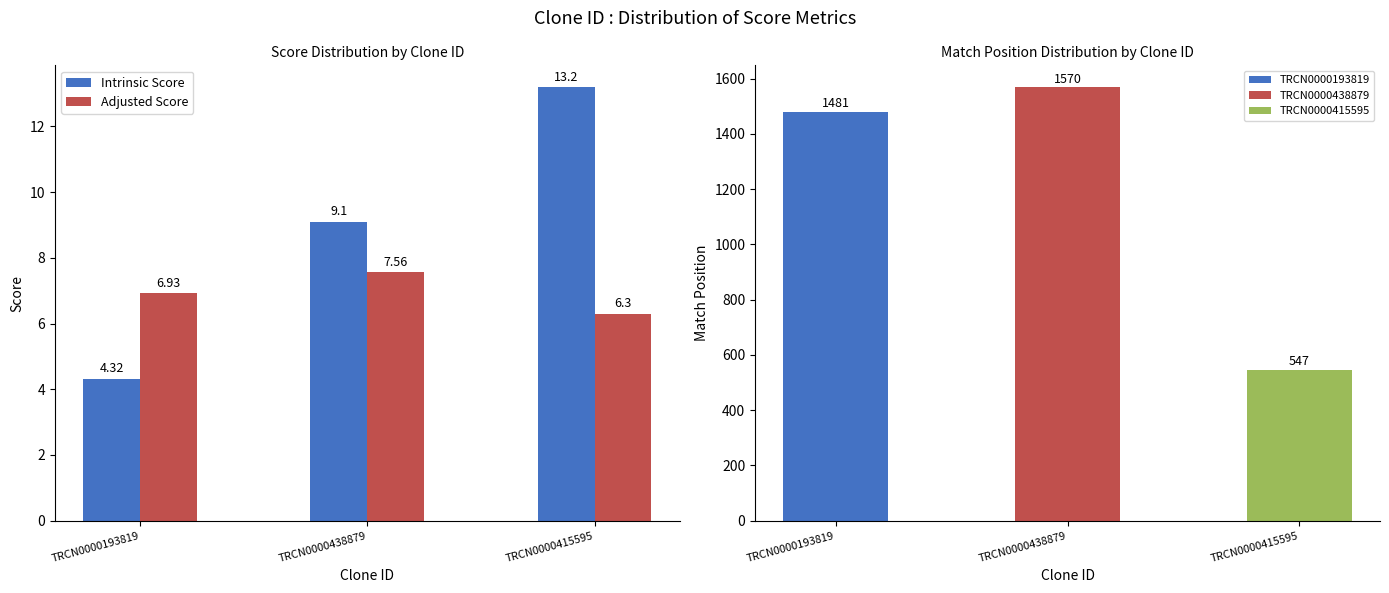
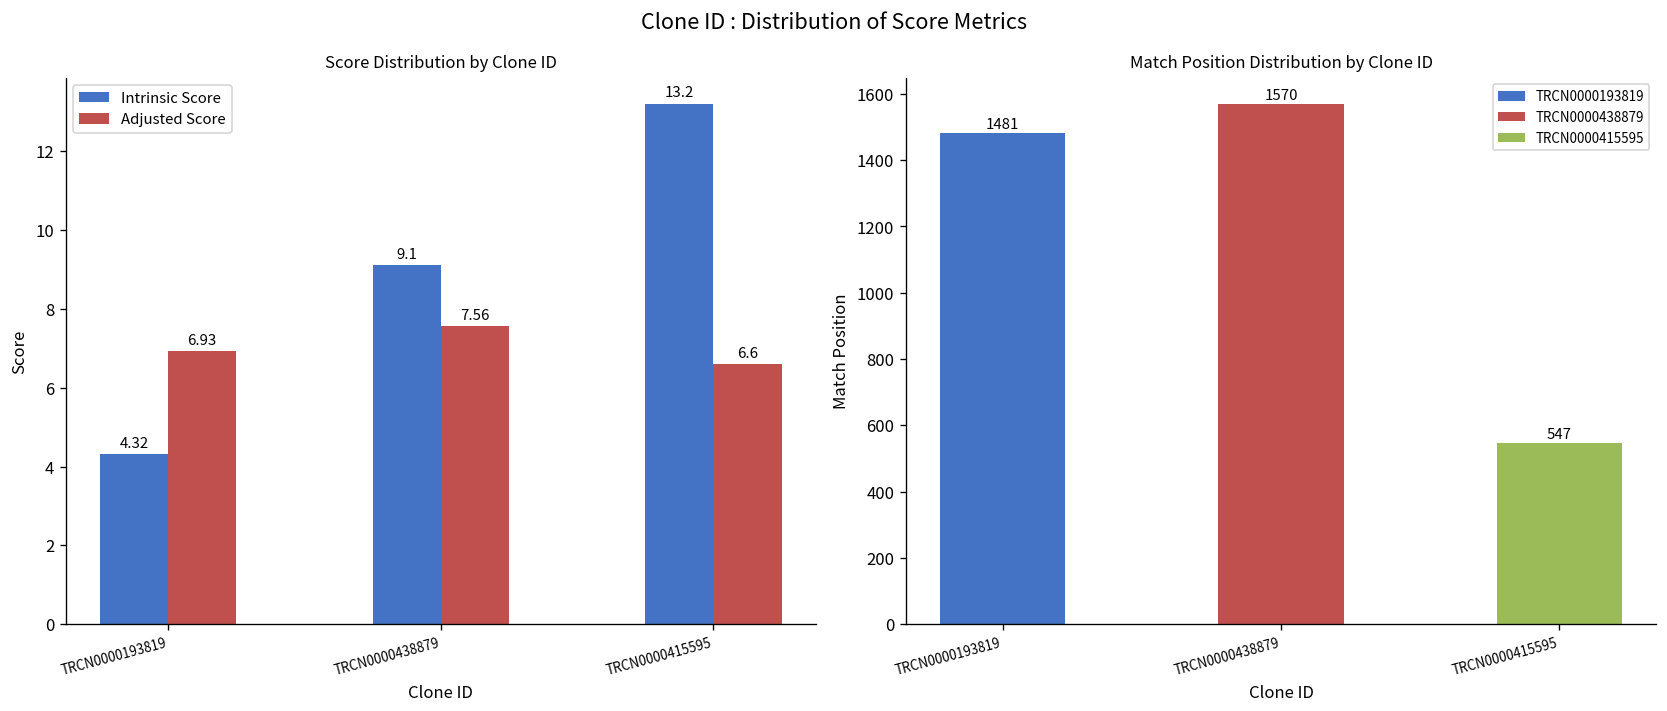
  {
    "Score Distribution by Clone ID": {
      "Intrinsic Score": {
        "TRCN0000193819": 4.32,
        "TRCN0000438879": 9.1,
        "TRCN0000415595": 13.2
      },
      "Adjusted Score": {
        "TRCN0000193819": 6.93,
        "TRCN0000438879": 7.56,
-       "TRCN0000415595": 6.3
+       "TRCN0000415595": 6.6
      }
    },
    "Match Position Distribution by Clone ID": {
      "TRCN0000193819": 1481,
      "TRCN0000438879": 1570,
      "TRCN0000415595": 547
    }
  }
